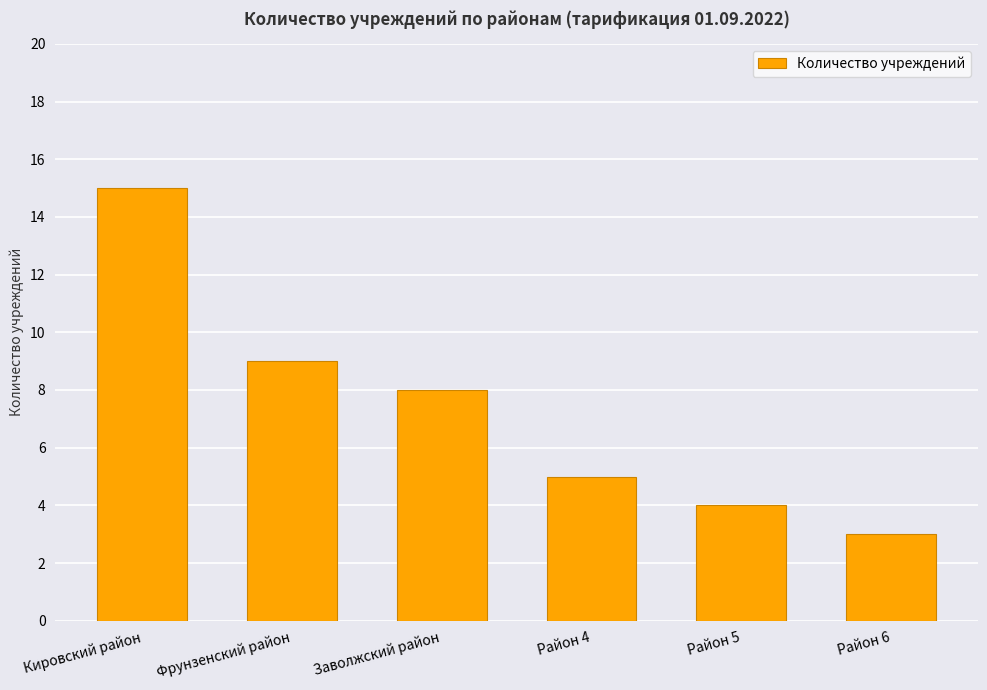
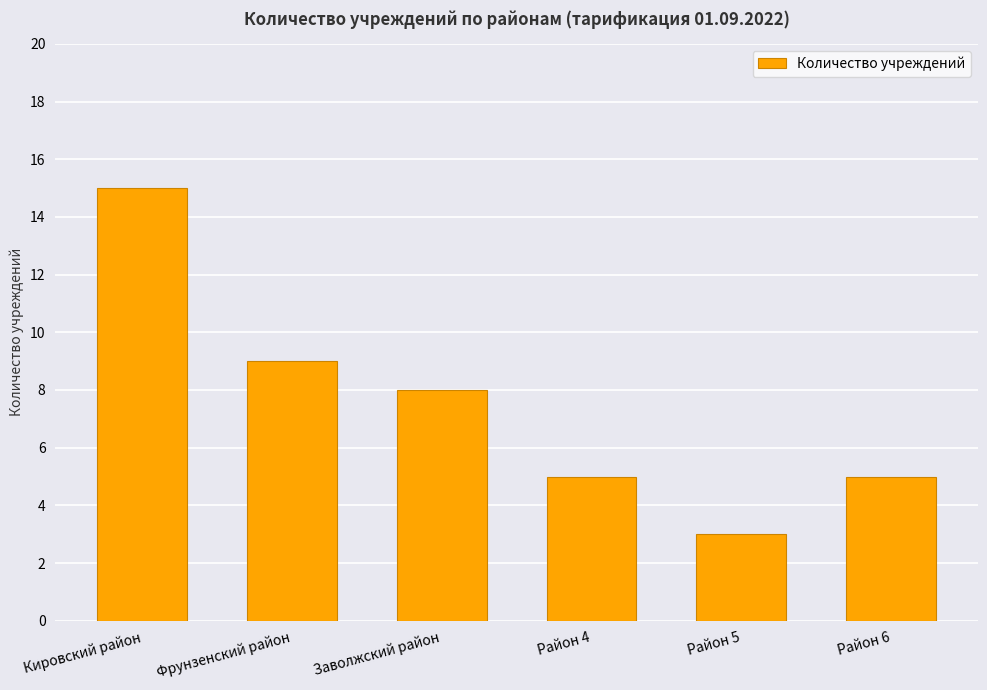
  {
    "Кировский район": 15,
    "Фрунзенский район": 9,
    "Заволжский район": 8,
    "Район 4": 5,
-   "Район 5": 4,
-   "Район 6": 3
+   "Район 5": 3,
+   "Район 6": 5
  }
